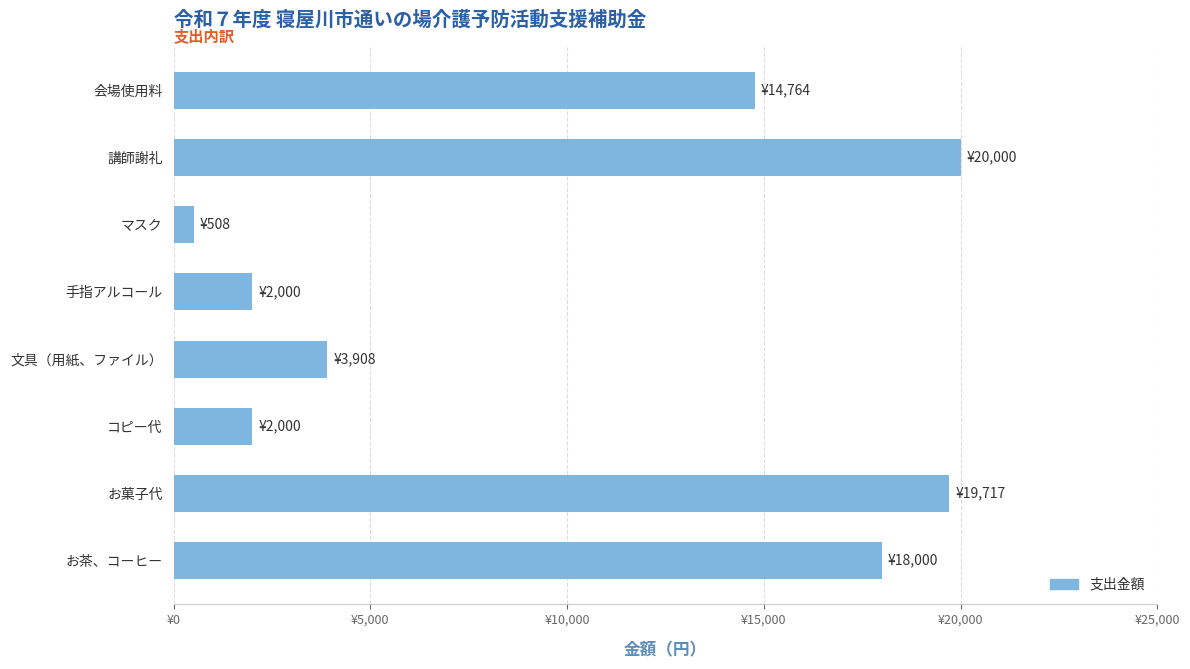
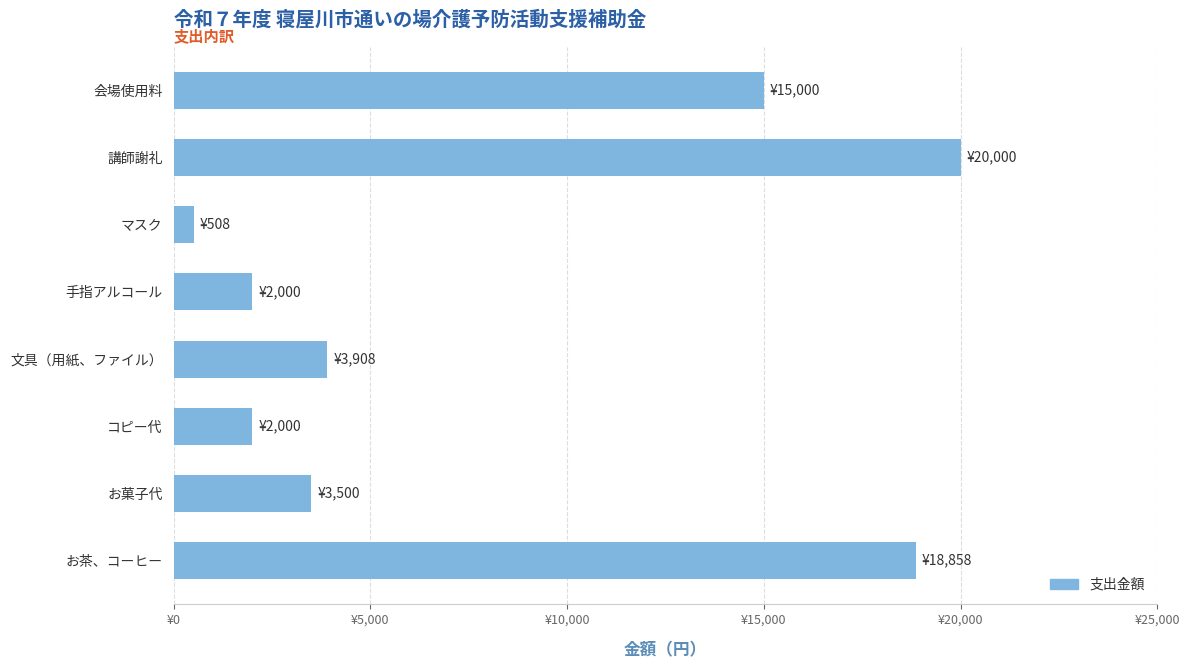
  {
-   "会場使用料": "¥14,764",
+   "会場使用料": "¥15,000",
    "講師謝礼": "¥20,000",
    "マスク": "¥508",
    "手指アルコール": "¥2,000",
    "文具（用紙、ファイル）": "¥3,908",
    "コピー代": "¥2,000",
-   "お菓子代": "¥19,717",
-   "お茶、コーヒー": "¥18,000"
+   "お菓子代": "¥3,500",
+   "お茶、コーヒー": "¥18,858"
  }
